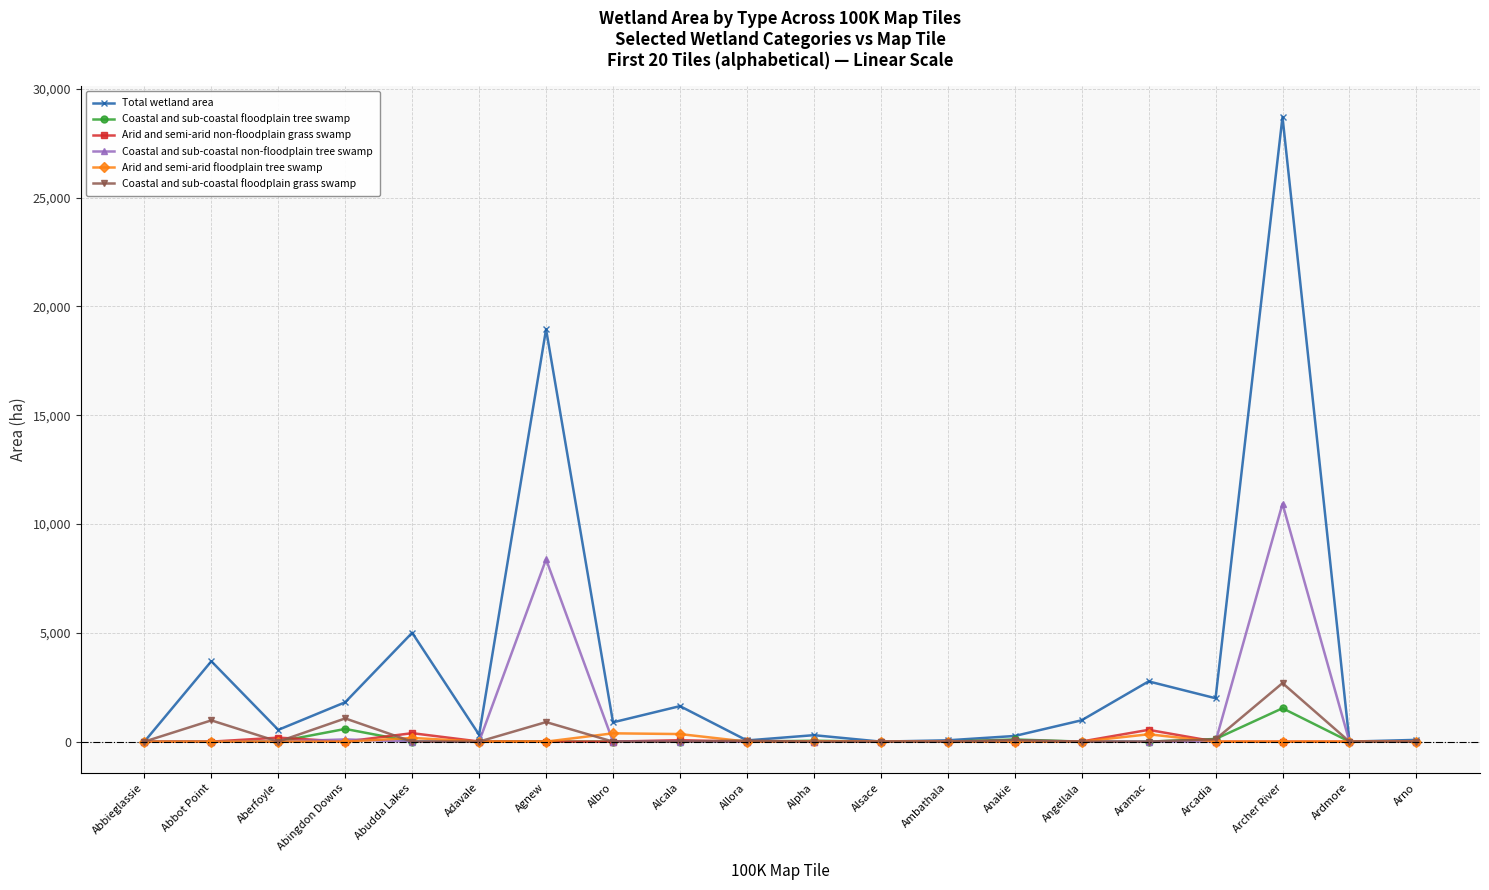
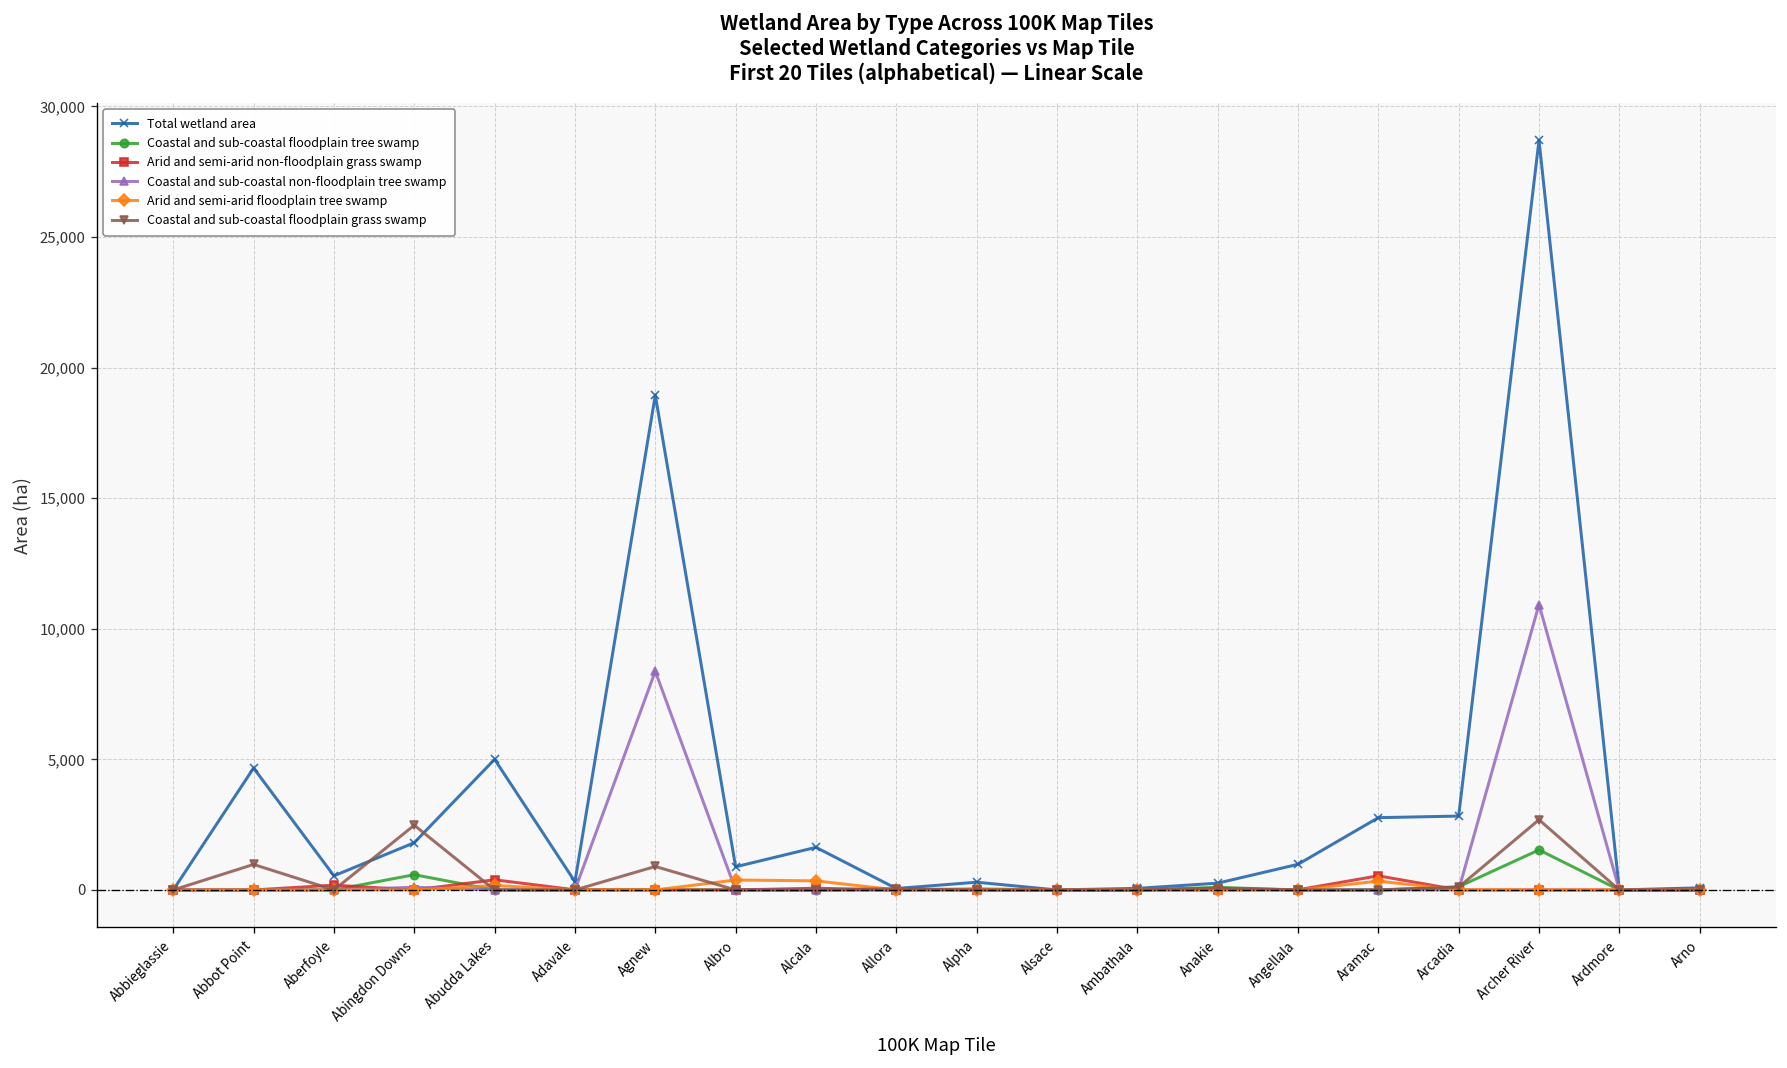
  {
    "Total wetland area": {
-     "Abbot Point": "3,700",
+     "Abbot Point": "4,700",
      "Aberfoyle": "500",
      "Abingdon Downs": "1,800",
      "Abudda Lakes": "5,000",
      "Adavale": "300",
      "Agnew": "18,900",
      "Albro": "900",
      "Alcala": "1,600",
      "Alpha": "300",
      "Anakie": "300",
      "Angellala": "1,000",
      "Aramac": "2,800",
-     "Arcadia": "2,000",
+     "Arcadia": "2,800",
      "Archer River": "28,700"
    },
    "Coastal and sub-coastal floodplain tree swamp": {
      "Abingdon Downs": "600",
      "Archer River": "1,500"
    },
    "Arid and semi-arid non-floodplain grass swamp": {
      "Aberfoyle": "200",
      "Abudda Lakes": "400",
      "Aramac": "500"
    },
    "Coastal and sub-coastal non-floodplain tree swamp": {
      "Agnew": "8,400",
      "Archer River": "10,900"
    },
    "Arid and semi-arid floodplain tree swamp": {
      "Abudda Lakes": "200",
      "Albro": "400",
      "Alcala": "300",
      "Aramac": "300"
    },
    "Coastal and sub-coastal floodplain grass swamp": {
      "Abbot Point": "1,000",
-     "Abingdon Downs": "1,100",
+     "Abingdon Downs": "2,500",
      "Agnew": "900",
      "Archer River": "2,700"
    }
  }
